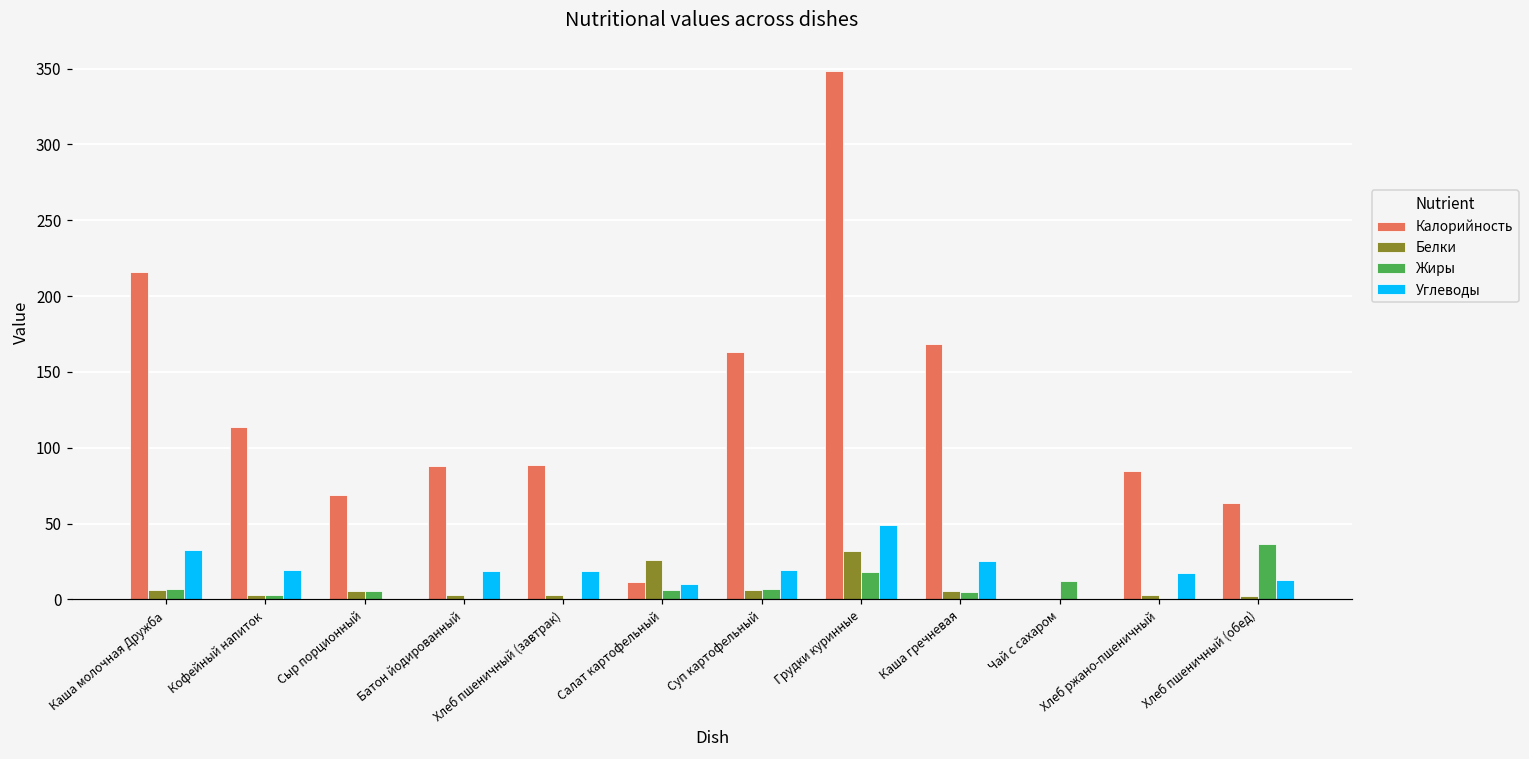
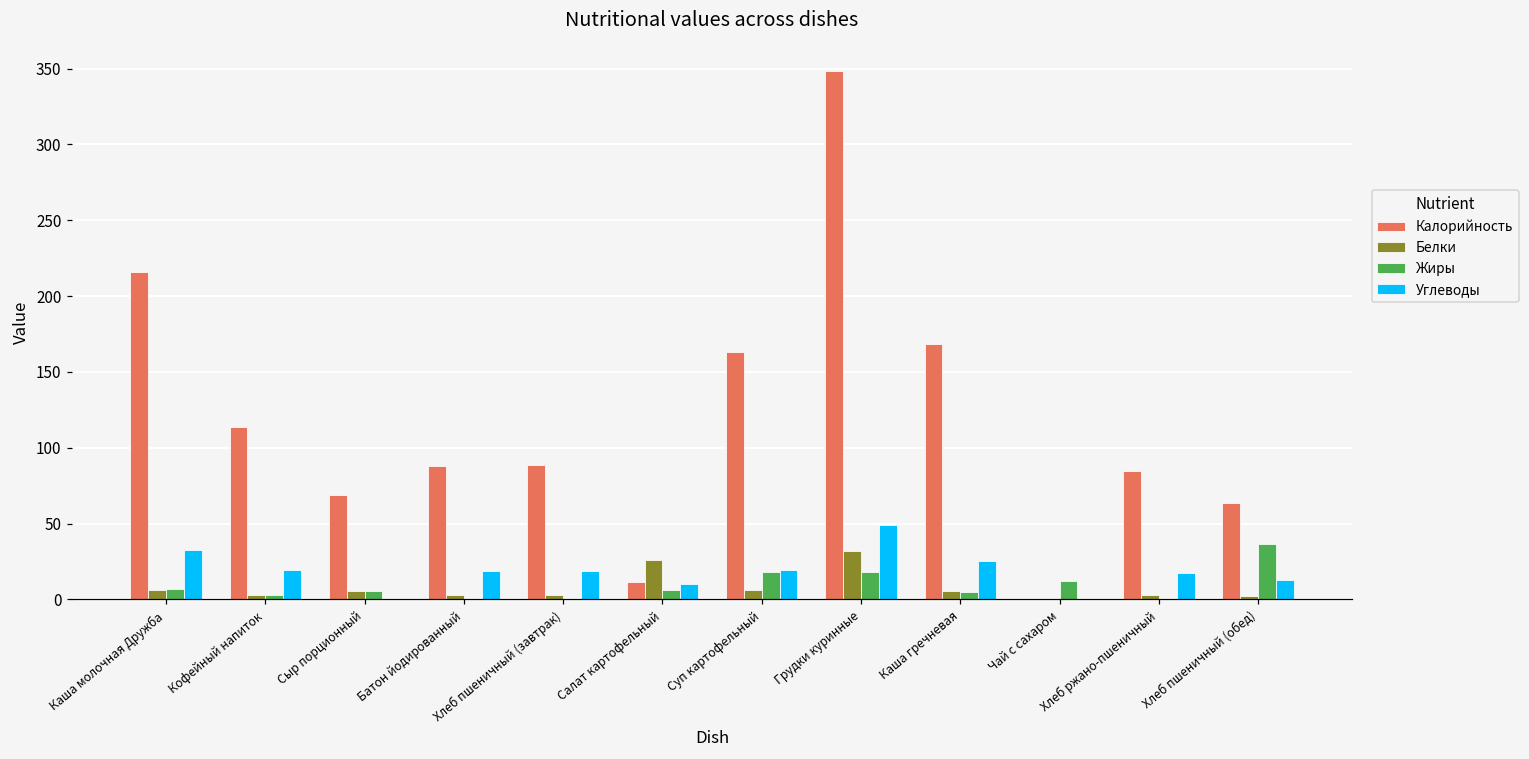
  {
    "Калорийность": {
      "Каша молочная Дружба": 216,
      "Кофейный напиток": 113,
      "Сыр порционный": 69,
      "Батон йодированный": 88,
      "Хлеб пшеничный (завтрак)": 88,
      "Салат картофельный": 11,
      "Суп картофельный": 163,
      "Грудки куринные": 348,
      "Каша гречневая": 169,
      "Хлеб ржано-пшеничный": 84,
      "Хлеб пшеничный (обед)": 63
    },
    "Белки": {
      "Каша молочная Дружба": 6,
      "Кофейный напиток": 3,
      "Сыр порционный": 5,
      "Батон йодированный": 3,
      "Хлеб пшеничный (завтрак)": 3,
      "Салат картофельный": 26,
      "Суп картофельный": 6,
      "Грудки куринные": 32,
      "Каша гречневая": 6,
      "Хлеб ржано-пшеничный": 3,
      "Хлеб пшеничный (обед)": 2
    },
    "Жиры": {
      "Каша молочная Дружба": 7,
      "Кофейный напиток": 3,
      "Сыр порционный": 5,
      "Хлеб пшеничный (завтрак)": 0,
      "Салат картофельный": 6,
-     "Суп картофельный": 7,
+     "Суп картофельный": 18,
      "Грудки куринные": 18,
      "Каша гречневая": 5,
      "Чай с сахаром": 12,
      "Хлеб пшеничный (обед)": 37
    },
    "Углеводы": {
      "Каша молочная Дружба": 32,
      "Кофейный напиток": 20,
      "Сыр порционный": 0,
      "Батон йодированный": 18,
      "Хлеб пшеничный (завтрак)": 18,
      "Салат картофельный": 10,
      "Суп картофельный": 20,
      "Грудки куринные": 49,
      "Каша гречневая": 25,
      "Чай с сахаром": 0,
      "Хлеб ржано-пшеничный": 17,
      "Хлеб пшеничный (обед)": 13
    }
  }
